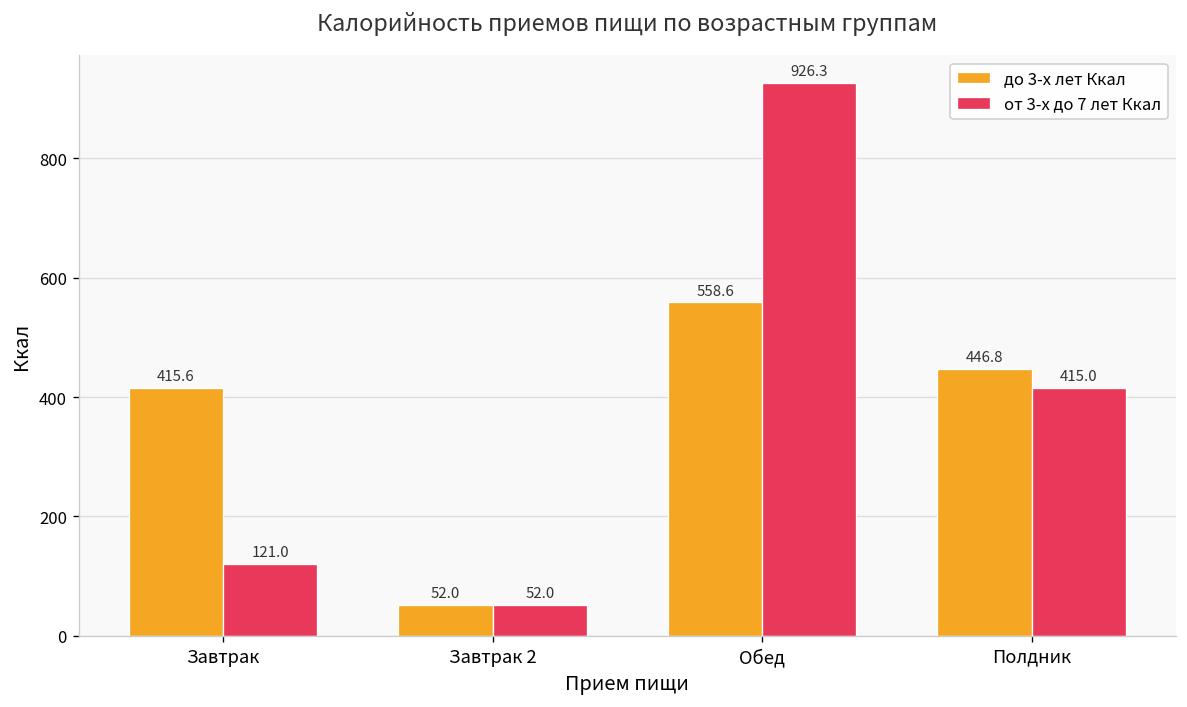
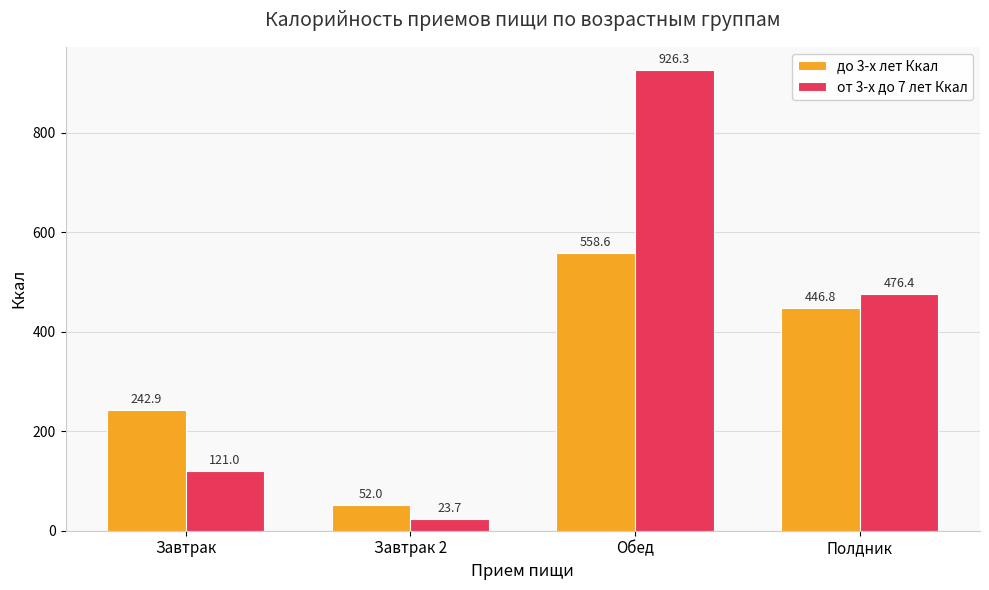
  {
    "до 3-х лет Ккал": {
-     "Завтрак": 415.6,
+     "Завтрак": 242.9,
      "Завтрак 2": 52.0,
      "Обед": 558.6,
      "Полдник": 446.8
    },
    "от 3-х до 7 лет Ккал": {
      "Завтрак": 121.0,
-     "Завтрак 2": 52.0,
+     "Завтрак 2": 23.7,
      "Обед": 926.3,
-     "Полдник": 415.0
+     "Полдник": 476.4
    }
  }
